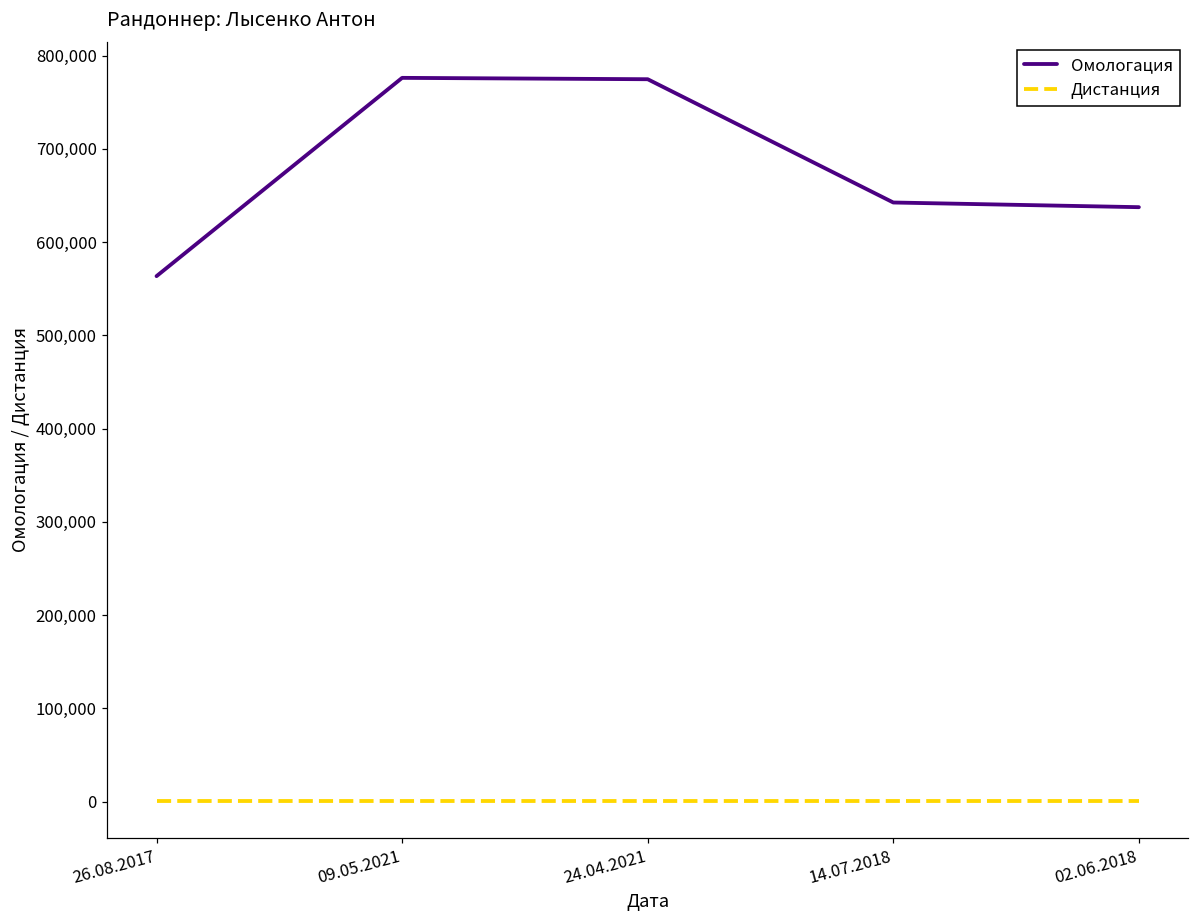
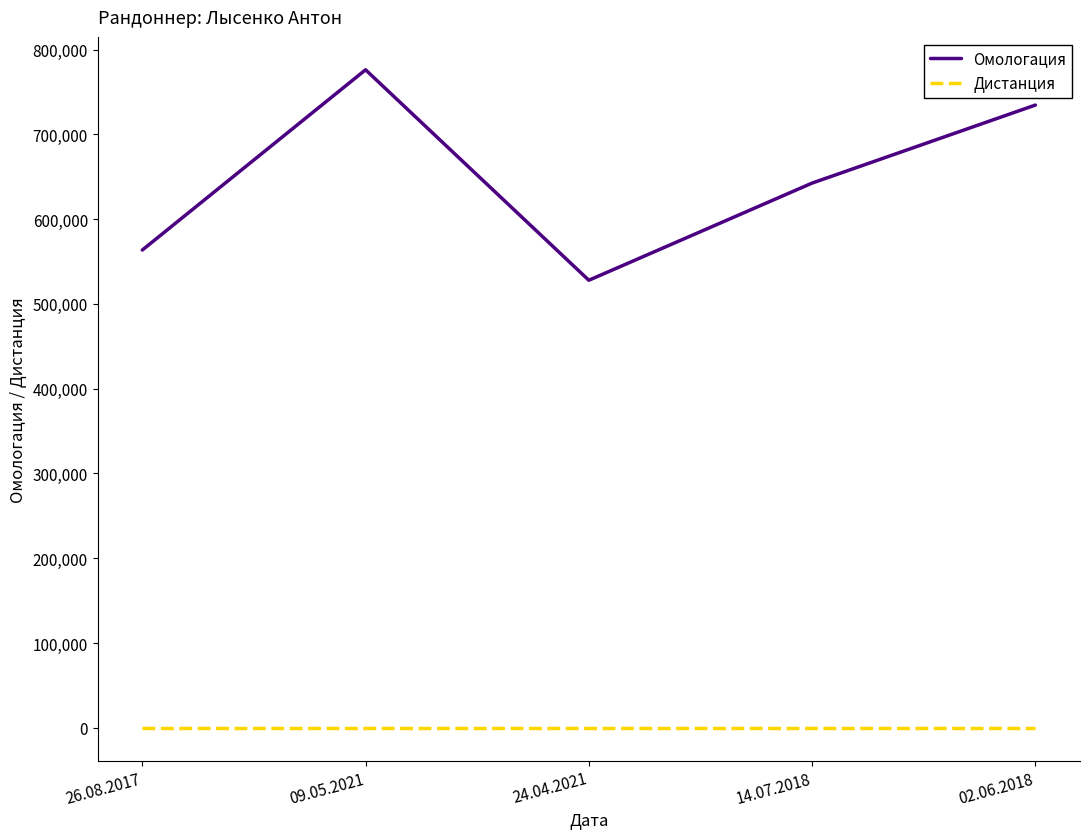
  {
    "Омологация": {
      "26.08.2017": "560,000",
      "09.05.2021": "780,000",
-     "24.04.2021": "770,000",
+     "24.04.2021": "530,000",
      "14.07.2018": "640,000",
-     "02.06.2018": "640,000"
+     "02.06.2018": "730,000"
    },
    "Дистанция": {
      "26.08.2017": "0",
      "09.05.2021": "0",
      "24.04.2021": "0",
      "14.07.2018": "0",
      "02.06.2018": "0"
    }
  }
